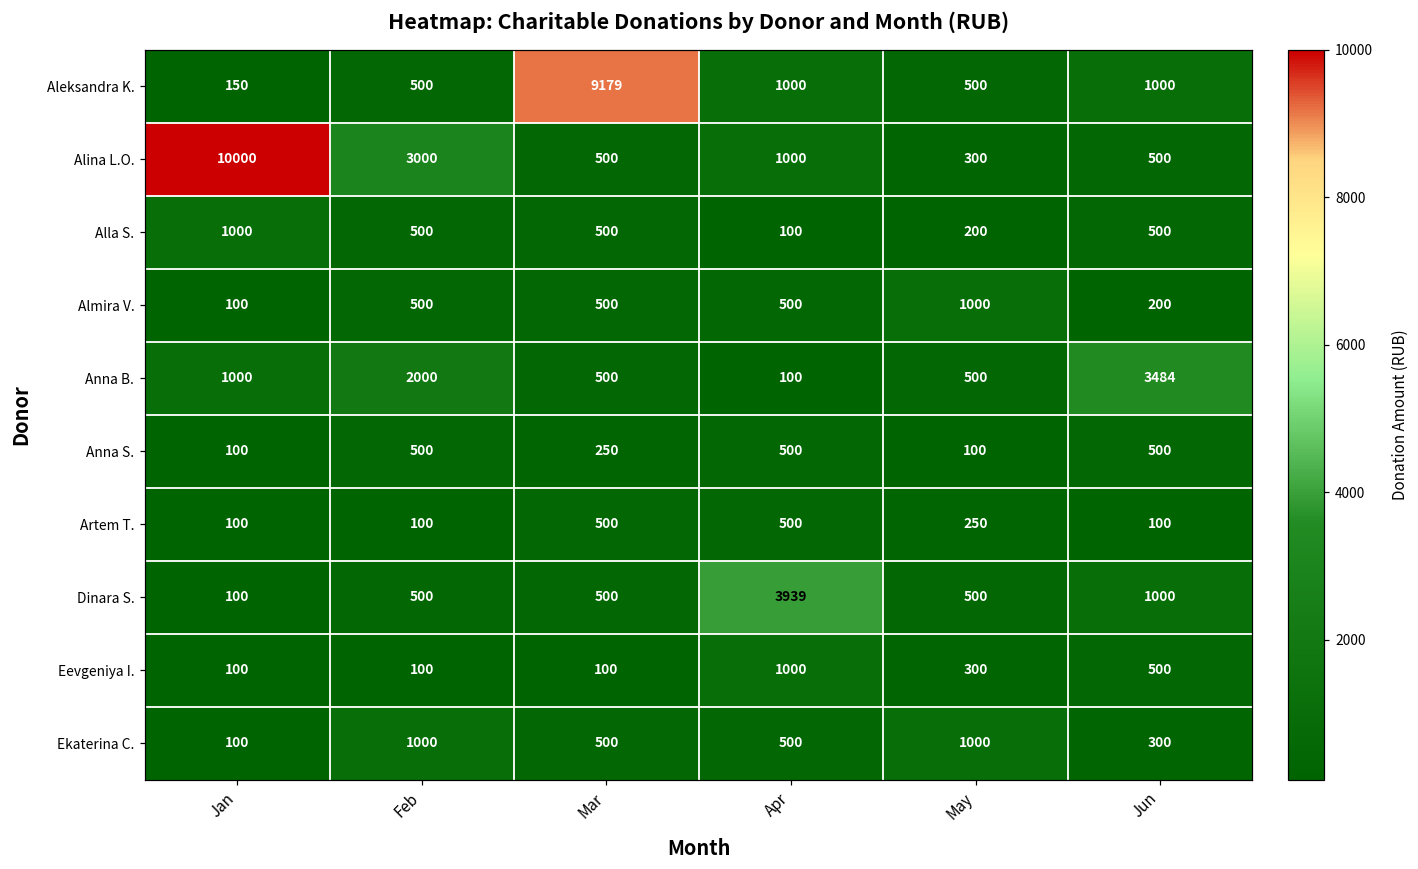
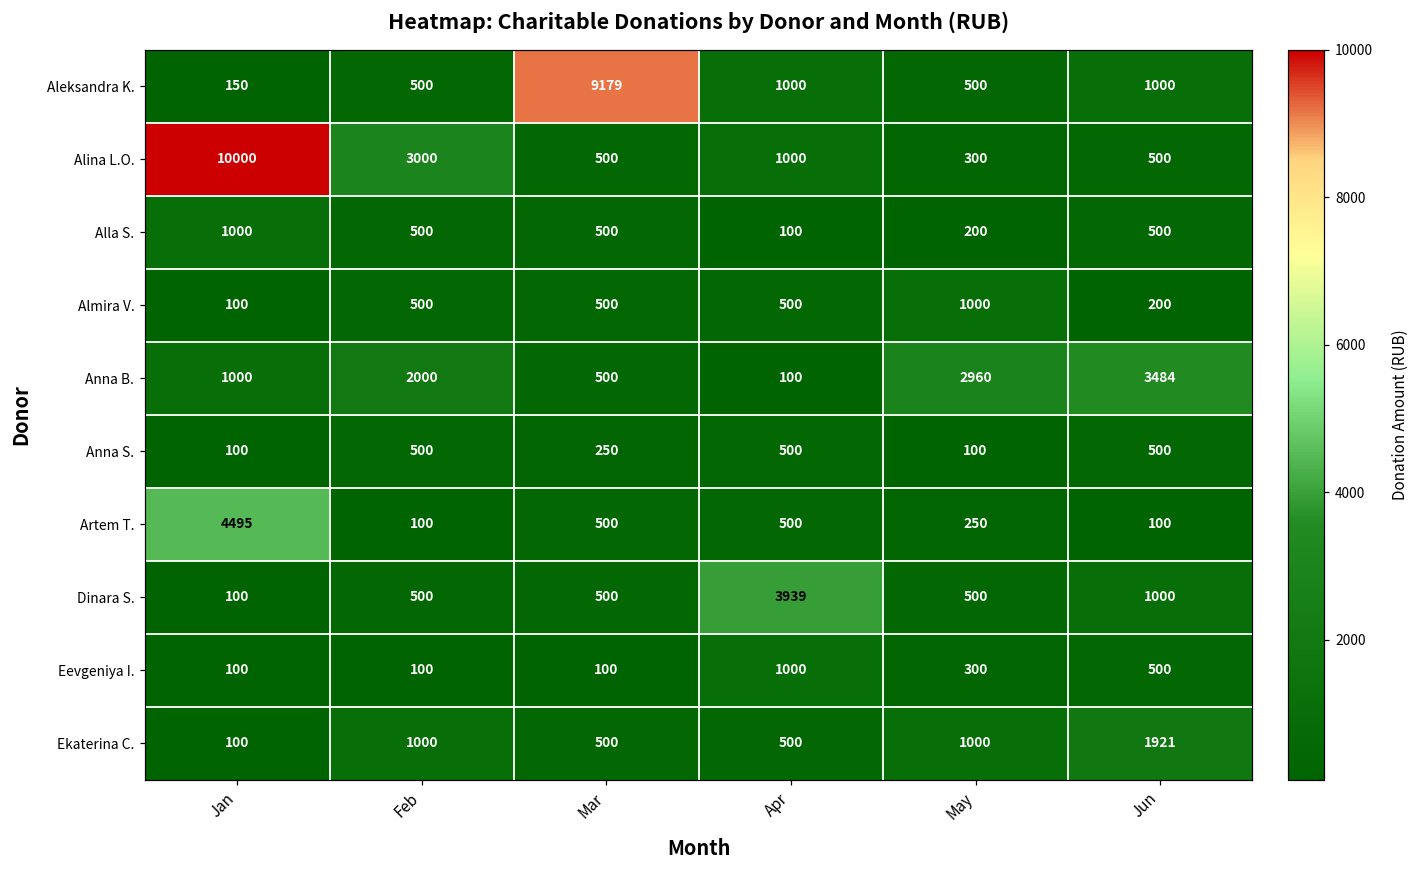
  {
    "Aleksandra K.": {
      "Jan": 150,
      "Feb": 500,
      "Mar": 9179,
      "Apr": 1000,
      "May": 500,
      "Jun": 1000
    },
    "Alina L.O.": {
      "Jan": 10000,
      "Feb": 3000,
      "Mar": 500,
      "Apr": 1000,
      "May": 300,
      "Jun": 500
    },
    "Alla S.": {
      "Jan": 1000,
      "Feb": 500,
      "Mar": 500,
      "Apr": 100,
      "May": 200,
      "Jun": 500
    },
    "Almira V.": {
      "Jan": 100,
      "Feb": 500,
      "Mar": 500,
      "Apr": 500,
      "May": 1000,
      "Jun": 200
    },
    "Anna B.": {
      "Jan": 1000,
      "Feb": 2000,
      "Mar": 500,
      "Apr": 100,
-     "May": 500,
+     "May": 2960,
      "Jun": 3484
    },
    "Anna S.": {
      "Jan": 100,
      "Feb": 500,
      "Mar": 250,
      "Apr": 500,
      "May": 100,
      "Jun": 500
    },
    "Artem T.": {
-     "Jan": 100,
+     "Jan": 4495,
      "Feb": 100,
      "Mar": 500,
      "Apr": 500,
      "May": 250,
      "Jun": 100
    },
    "Dinara S.": {
      "Jan": 100,
      "Feb": 500,
      "Mar": 500,
      "Apr": 3939,
      "May": 500,
      "Jun": 1000
    },
    "Eevgeniya I.": {
      "Jan": 100,
      "Feb": 100,
      "Mar": 100,
      "Apr": 1000,
      "May": 300,
      "Jun": 500
    },
    "Ekaterina C.": {
      "Jan": 100,
      "Feb": 1000,
      "Mar": 500,
      "Apr": 500,
      "May": 1000,
-     "Jun": 300
+     "Jun": 1921
    }
  }
